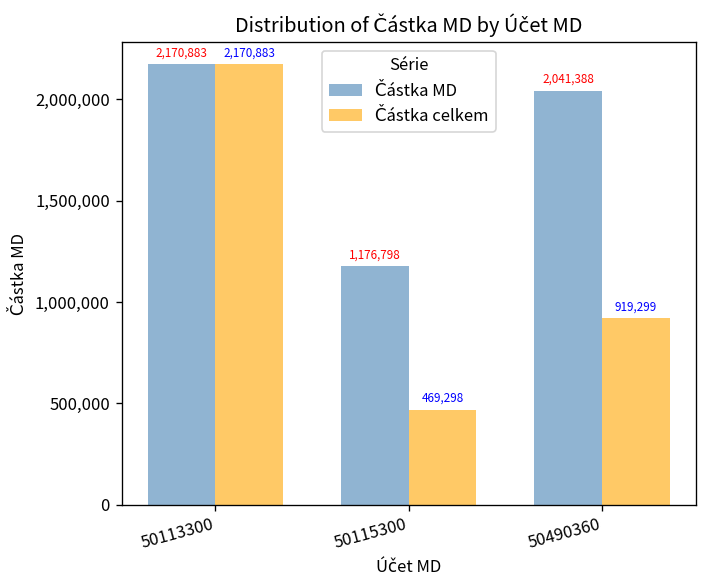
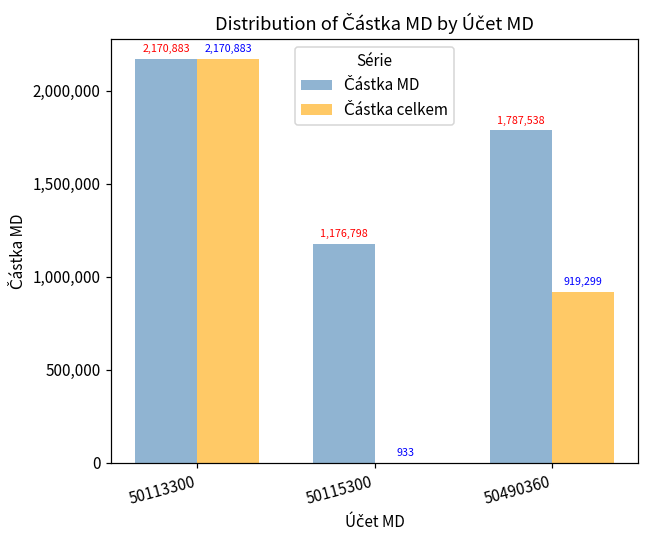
  {
    "Částka MD": {
      "50113300": "2,170,883",
      "50115300": "1,176,798",
-     "50490360": "2,041,388"
+     "50490360": "1,787,538"
    },
    "Částka celkem": {
      "50113300": "2,170,883",
-     "50115300": "469,298",
+     "50115300": "933",
      "50490360": "919,299"
    }
  }
